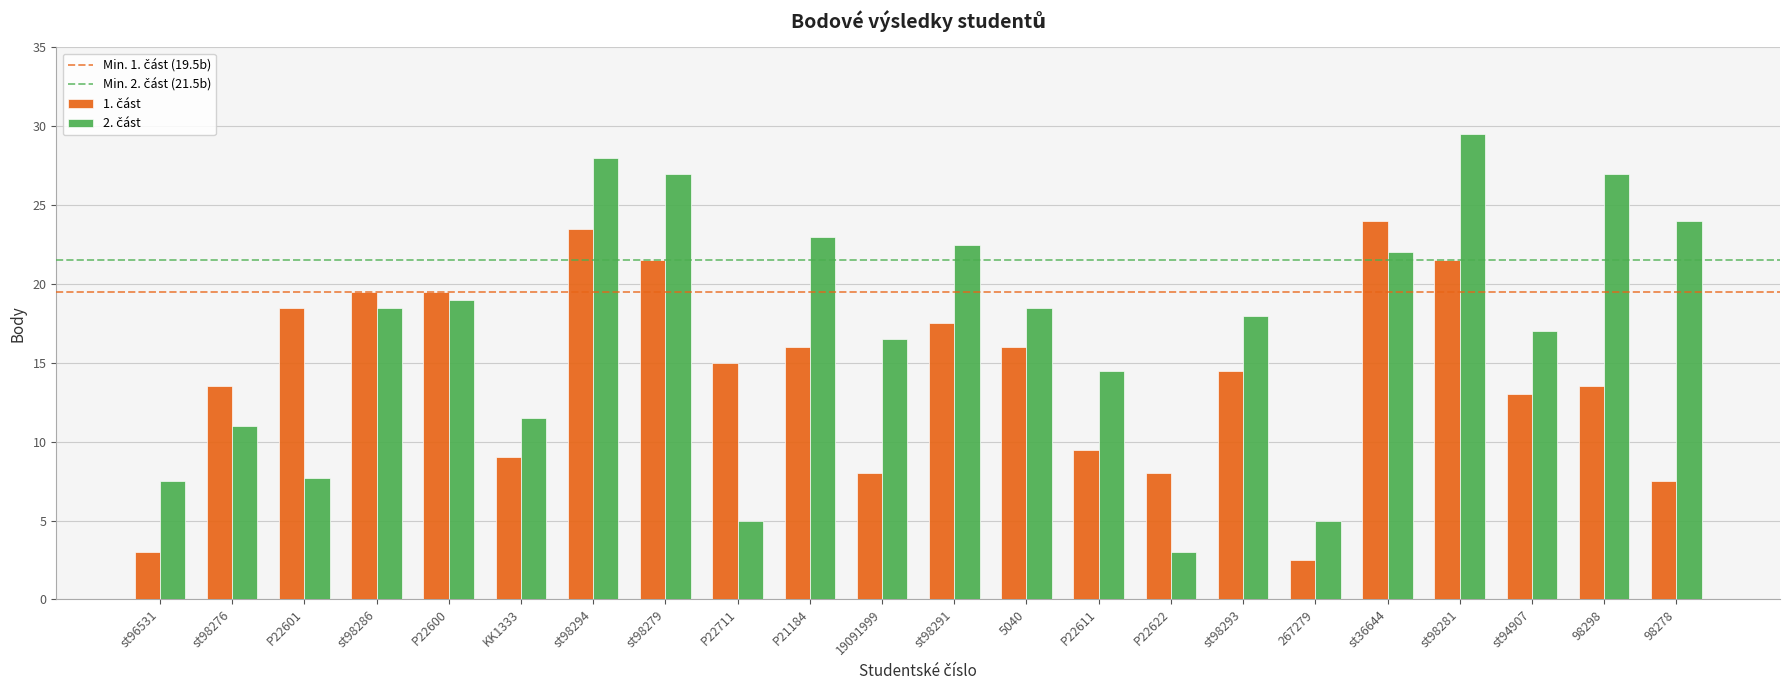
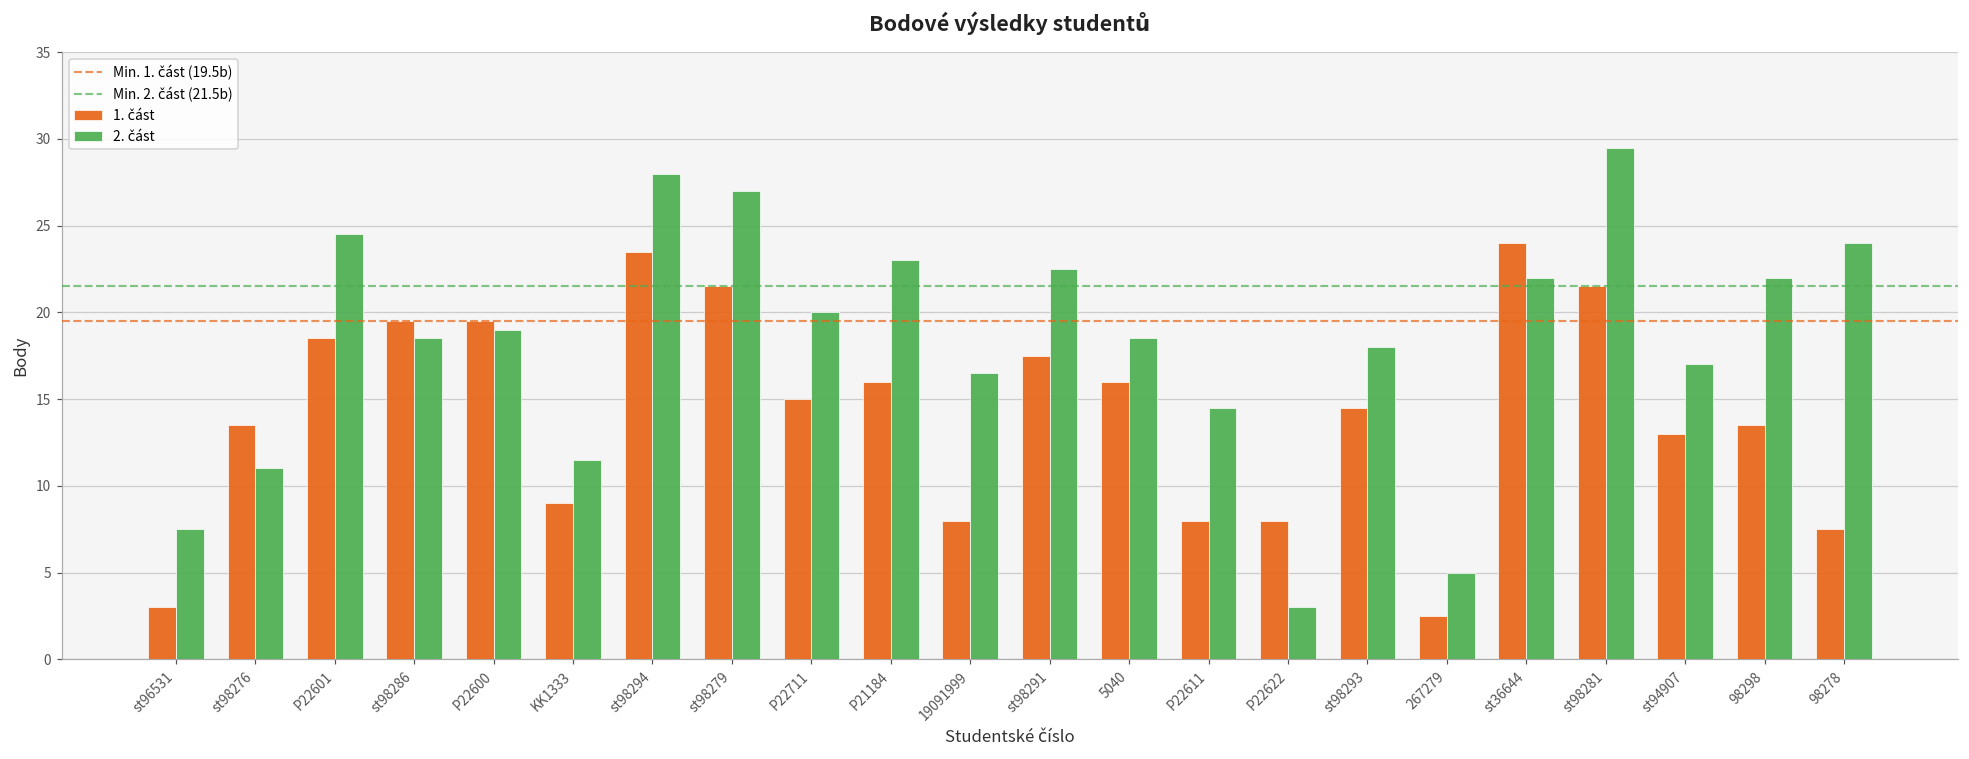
  {
    "1. část": {
      "st96531": 3.0,
      "st98276": 13.5,
      "P22601": 18.5,
      "st98286": 19.5,
      "P22600": 19.5,
      "KK1333": 9.0,
      "st98294": 23.5,
      "st98279": 21.5,
      "P22711": 15.0,
      "P21184": 16.0,
      "19091999": 8.0,
      "st98291": 17.5,
      "5040": 16.0,
-     "P22611": 9.5,
+     "P22611": 8.0,
      "P22622": 8.0,
      "st98293": 14.5,
      "267279": 2.5,
      "st36644": 24.0,
      "st98281": 21.5,
      "st94907": 13.0,
      "98298": 13.5,
      "98278": 7.5
    },
    "2. část": {
      "st96531": 7.5,
      "st98276": 11.0,
-     "P22601": 7.7,
+     "P22601": 24.5,
      "st98286": 18.5,
      "P22600": 19.0,
      "KK1333": 11.5,
      "st98294": 28.0,
      "st98279": 27.0,
-     "P22711": 5,
+     "P22711": 20,
      "P21184": 23.0,
      "19091999": 16.5,
      "st98291": 22.5,
      "5040": 18.5,
      "P22611": 14.5,
      "P22622": 3.0,
      "st98293": 18.0,
      "267279": 5.0,
      "st36644": 22.0,
      "st98281": 29.5,
      "st94907": 17.0,
-     "98298": 27,
+     "98298": 22,
      "98278": 24.0
    }
  }
